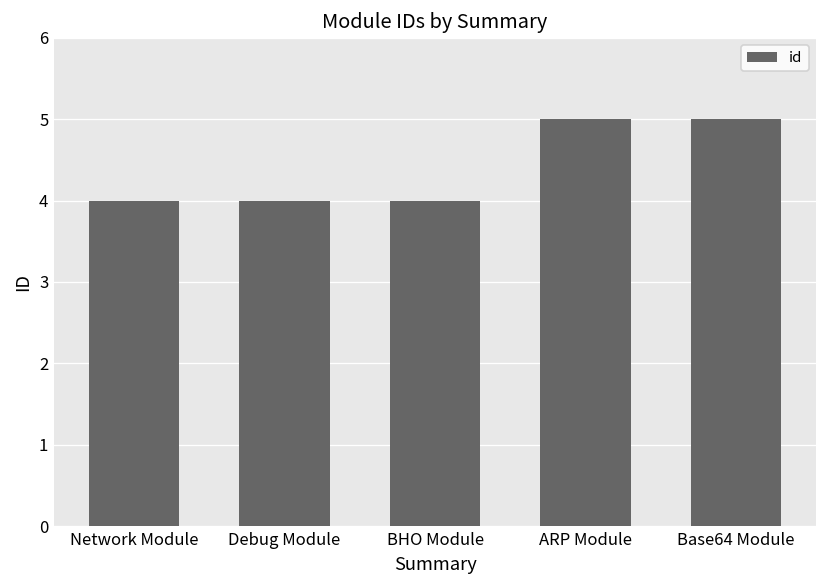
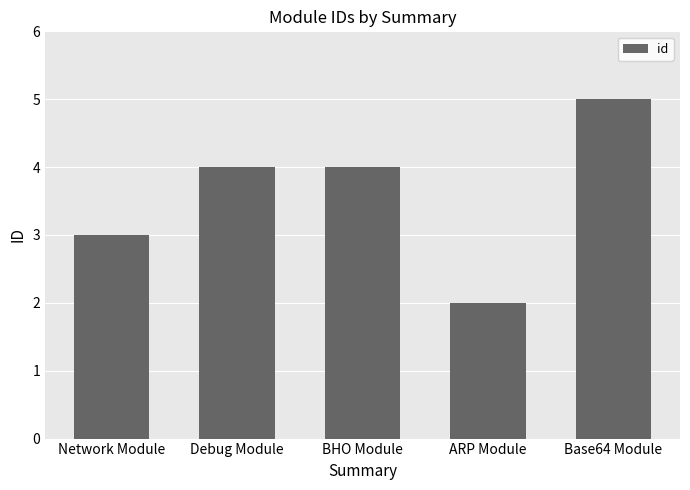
  {
-   "Network Module": 4,
+   "Network Module": 3,
    "Debug Module": 4,
    "BHO Module": 4,
-   "ARP Module": 5,
+   "ARP Module": 2,
    "Base64 Module": 5
  }
